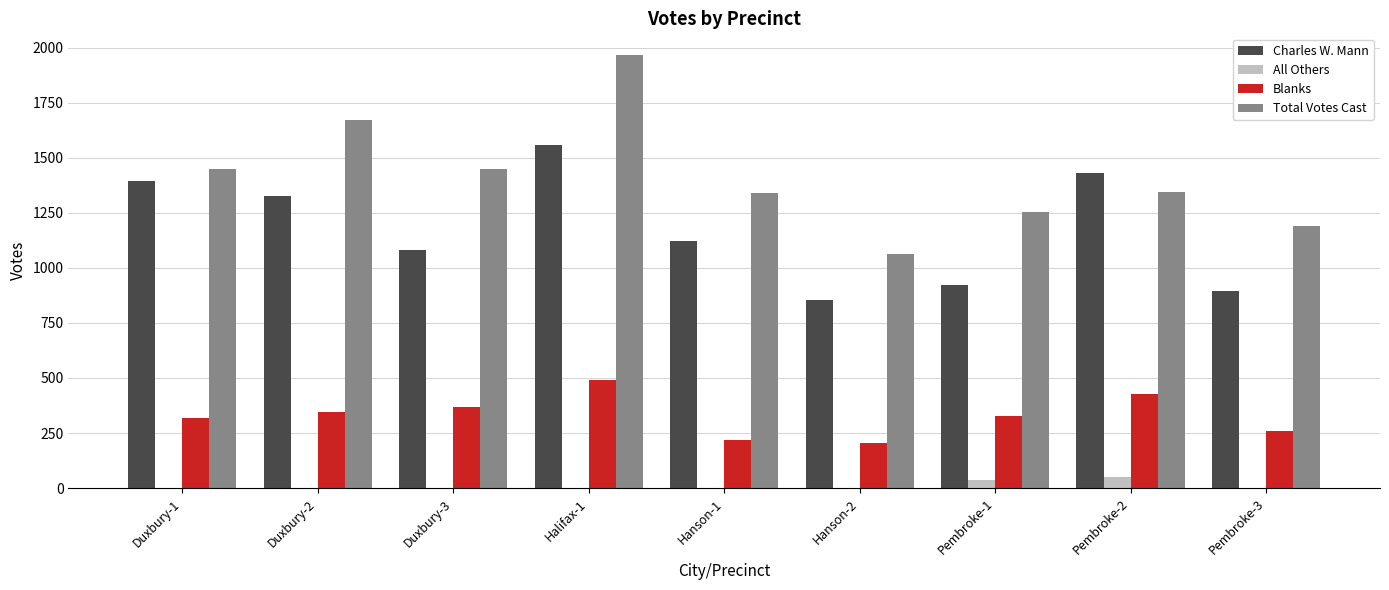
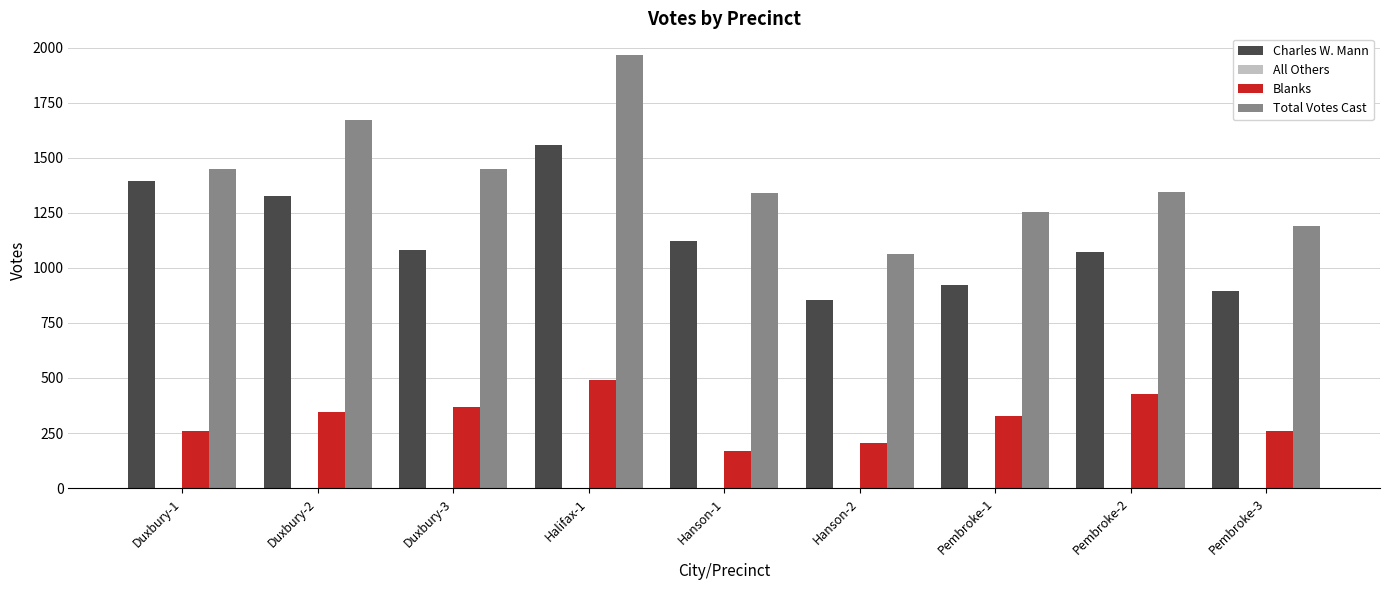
  {
    "Charles W. Mann": {
      "Duxbury-1": 1390,
      "Duxbury-2": 1330,
      "Duxbury-3": 1080,
      "Halifax-1": 1560,
      "Hanson-1": 1120,
      "Hanson-2": 860,
      "Pembroke-1": 920,
-     "Pembroke-2": 1430,
+     "Pembroke-2": 1070,
      "Pembroke-3": 900
    },
    "All Others": {
      "Duxbury-1": 0,
      "Duxbury-2": 0,
      "Duxbury-3": 0,
      "Halifax-1": 0,
      "Hanson-1": 0,
      "Hanson-2": 0,
-     "Pembroke-1": 40,
-     "Pembroke-2": 50,
+     "Pembroke-1": 0,
+     "Pembroke-2": 0,
      "Pembroke-3": 0
    },
    "Blanks": {
-     "Duxbury-1": 320,
+     "Duxbury-1": 260,
      "Duxbury-2": 350,
      "Duxbury-3": 370,
      "Halifax-1": 490,
-     "Hanson-1": 220,
+     "Hanson-1": 170,
      "Hanson-2": 210,
      "Pembroke-1": 330,
      "Pembroke-2": 430,
      "Pembroke-3": 260
    },
    "Total Votes Cast": {
      "Duxbury-1": 1450,
      "Duxbury-2": 1670,
      "Duxbury-3": 1450,
      "Halifax-1": 1970,
      "Hanson-1": 1340,
      "Hanson-2": 1060,
      "Pembroke-1": 1250,
      "Pembroke-2": 1350,
      "Pembroke-3": 1190
    }
  }
